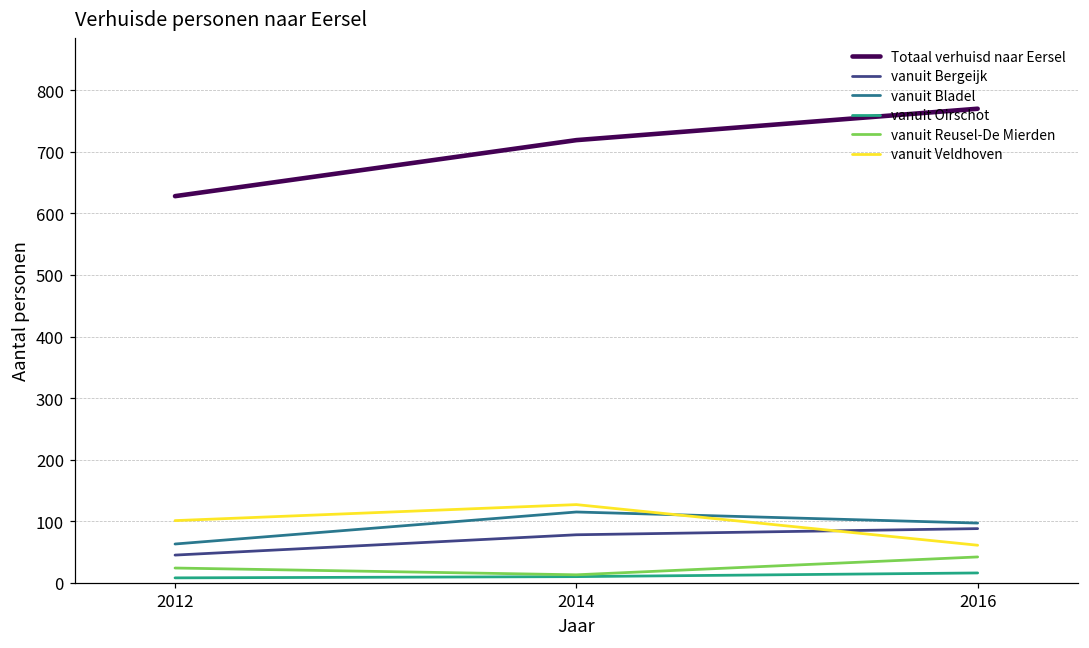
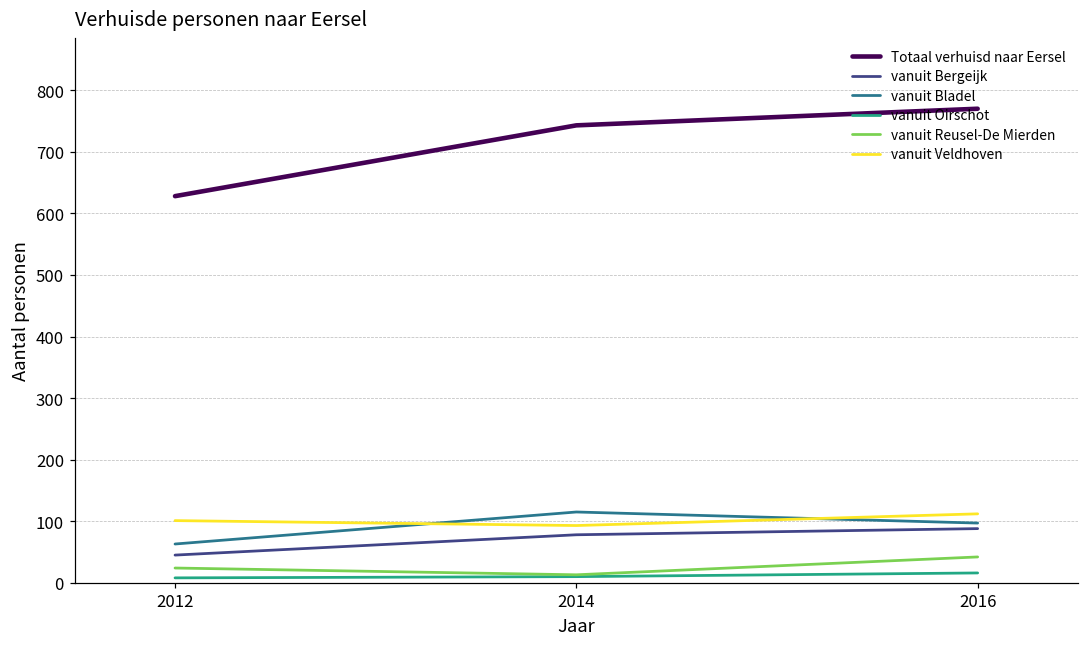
  {
    "Totaal verhuisd naar Eersel": {
      "2012": 630,
-     "2014": 720,
+     "2014": 740,
      "2016": 770
    },
    "vanuit Reusel-De Mierden": {
      "2012": 20,
      "2016": 40
    },
    "vanuit Veldhoven": {
      "2012": 100,
-     "2014": 130,
-     "2016": 60
+     "2014": 90,
+     "2016": 110
    }
  }
